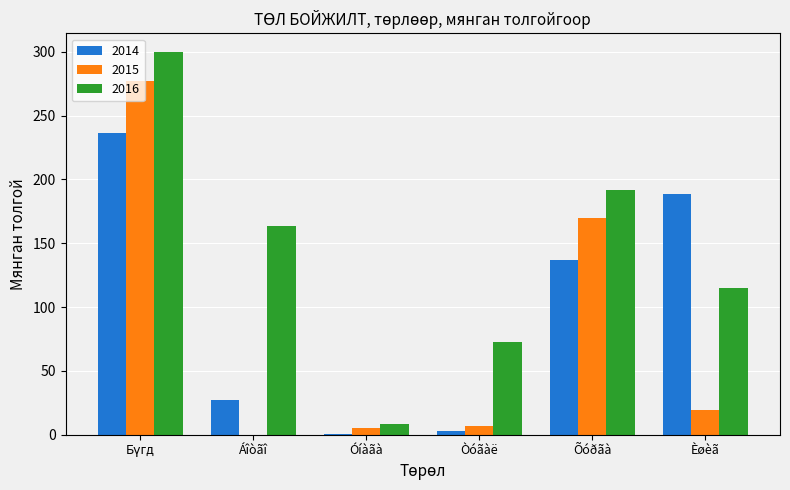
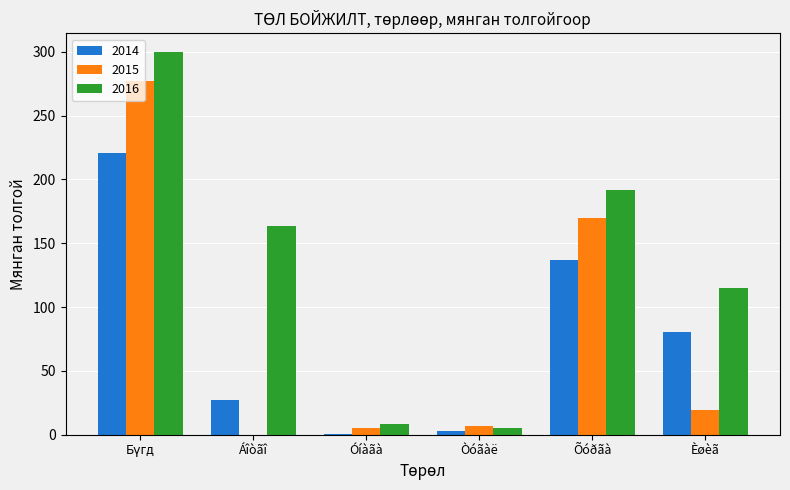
  {
    "2014": {
-     "Бүгд": 237,
+     "Бүгд": 220,
      "Áîòãî": 27,
      "Òóãàë": 3,
      "Õóðãà": 137,
-     "Èøèã": 189
+     "Èøèã": 80
    },
    "2015": {
      "Óíàãà": 5,
      "Òóãàë": 7,
      "Õóðãà": 169,
      "Èøèã": 19
    },
    "2016": {
      "Бүгд": 299,
      "Áîòãî": 164,
      "Óíàãà": 9,
-     "Òóãàë": 73,
+     "Òóãàë": 5,
      "Õóðãà": 192,
      "Èøèã": 115
    }
  }
